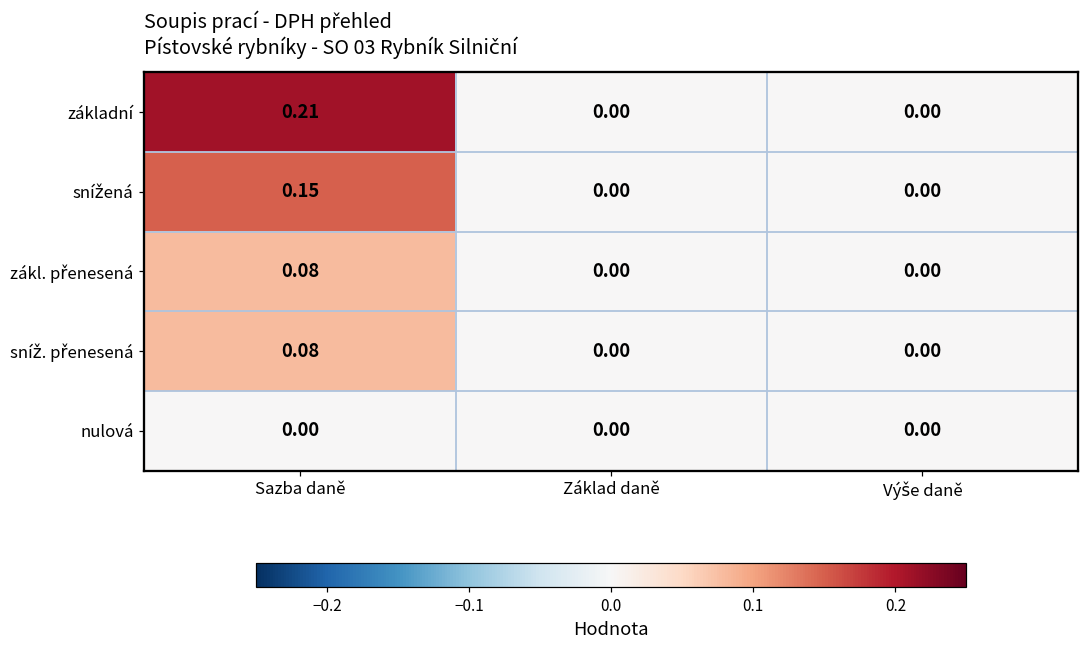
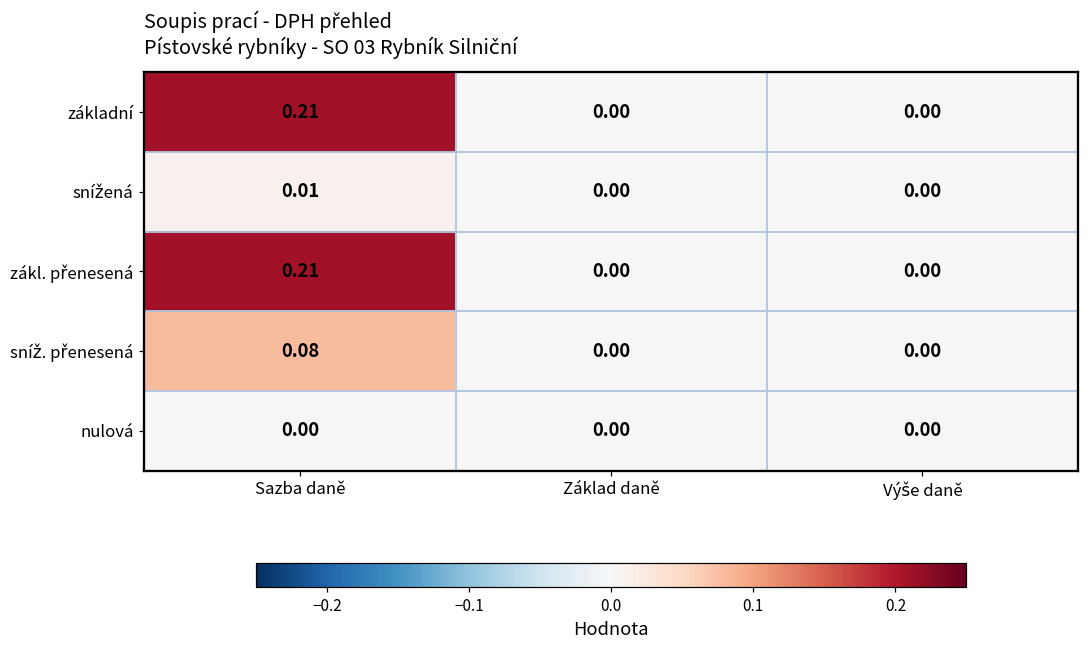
  {
    "základní": {
      "Sazba daně": 0.21,
      "Základ daně": 0.00,
      "Výše daně": 0.00
    },
    "snížená": {
-     "Sazba daně": 0.15,
+     "Sazba daně": 0.01,
      "Základ daně": 0.00,
      "Výše daně": 0.00
    },
    "zákl. přenesená": {
-     "Sazba daně": 0.08,
+     "Sazba daně": 0.21,
      "Základ daně": 0.00,
      "Výše daně": 0.00
    },
    "sníž. přenesená": {
      "Sazba daně": 0.08,
      "Základ daně": 0.00,
      "Výše daně": 0.00
    },
    "nulová": {
      "Sazba daně": 0.00,
      "Základ daně": 0.00,
      "Výše daně": 0.00
    }
  }
